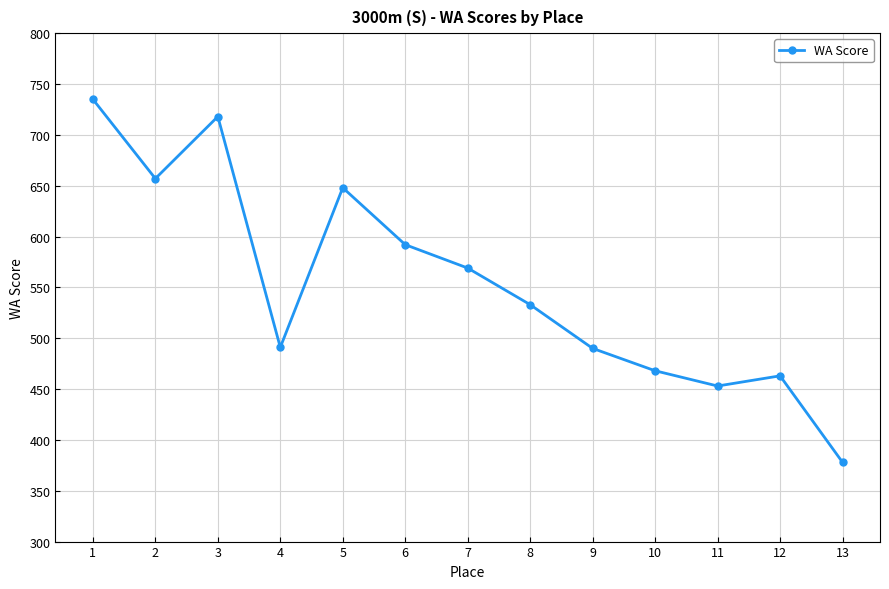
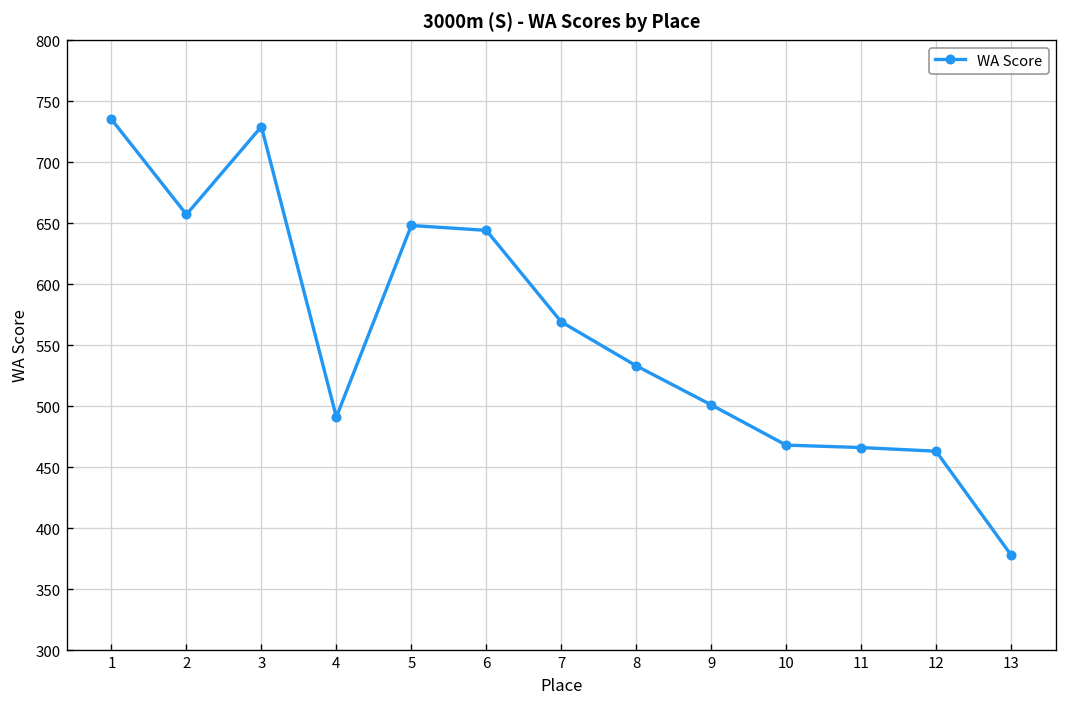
  {
    "1": 735,
    "2": 657,
-   "3": 718,
+   "3": 729,
    "4": 491,
    "5": 648,
-   "6": 592,
+   "6": 644,
    "7": 569,
    "8": 533,
-   "9": 490,
+   "9": 501,
    "10": 468,
-   "11": 453,
+   "11": 466,
    "12": 463,
    "13": 378
  }
